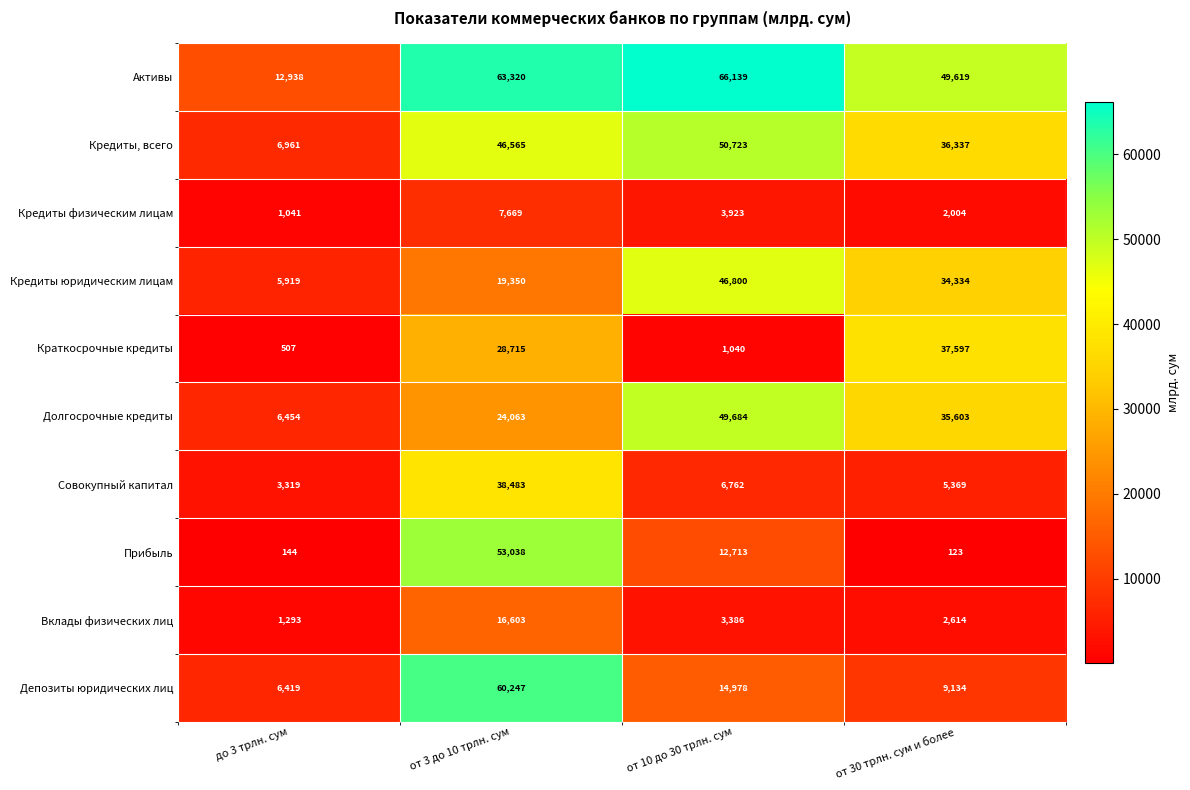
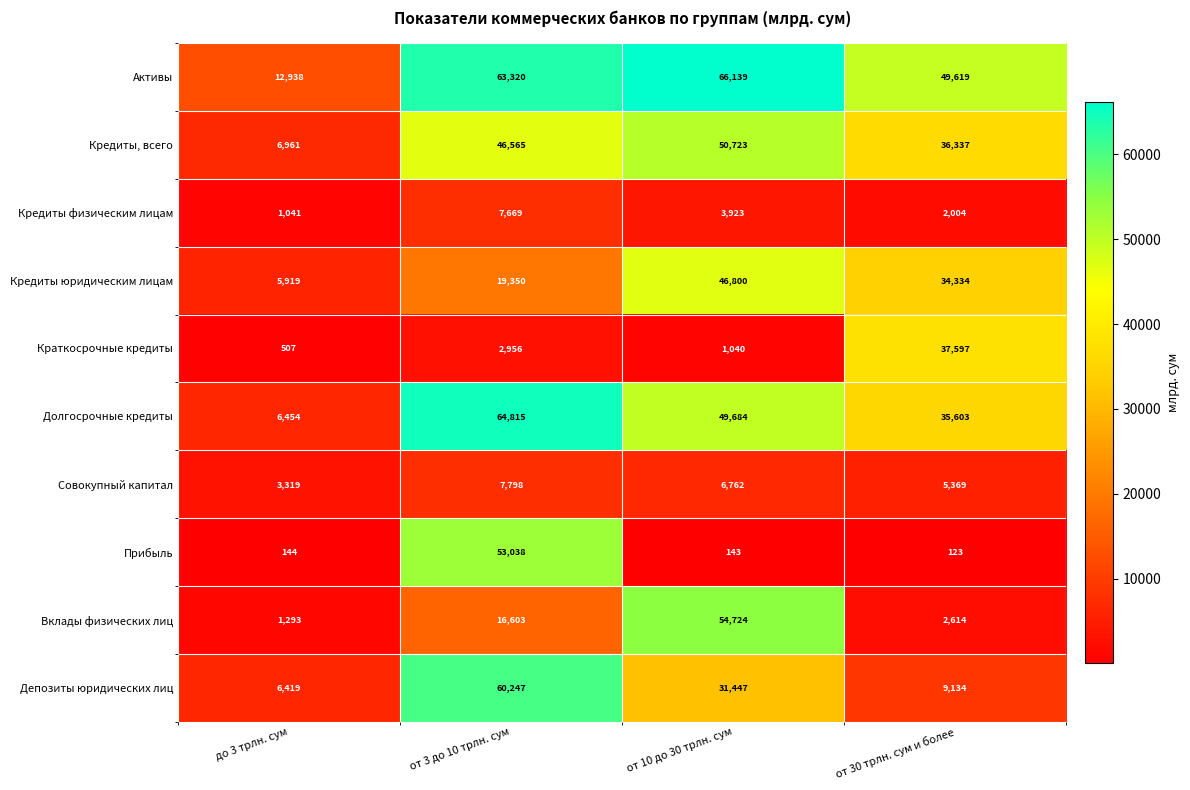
  {
    "Активы": {
      "до 3 трлн. сум": "12,938",
      "от 3 до 10 трлн. сум": "63,320",
      "от 10 до 30 трлн. сум": "66,139",
      "от 30 трлн. сум и более": "49,619"
    },
    "Кредиты, всего": {
      "до 3 трлн. сум": "6,961",
      "от 3 до 10 трлн. сум": "46,565",
      "от 10 до 30 трлн. сум": "50,723",
      "от 30 трлн. сум и более": "36,337"
    },
    "Кредиты физическим лицам": {
      "до 3 трлн. сум": "1,041",
      "от 3 до 10 трлн. сум": "7,669",
      "от 10 до 30 трлн. сум": "3,923",
      "от 30 трлн. сум и более": "2,004"
    },
    "Кредиты юридическим лицам": {
      "до 3 трлн. сум": "5,919",
      "от 3 до 10 трлн. сум": "19,350",
      "от 10 до 30 трлн. сум": "46,800",
      "от 30 трлн. сум и более": "34,334"
    },
    "Краткосрочные кредиты": {
      "до 3 трлн. сум": "507",
-     "от 3 до 10 трлн. сум": "28,715",
+     "от 3 до 10 трлн. сум": "2,956",
      "от 10 до 30 трлн. сум": "1,040",
      "от 30 трлн. сум и более": "37,597"
    },
    "Долгосрочные кредиты": {
      "до 3 трлн. сум": "6,454",
-     "от 3 до 10 трлн. сум": "24,063",
+     "от 3 до 10 трлн. сум": "64,815",
      "от 10 до 30 трлн. сум": "49,684",
      "от 30 трлн. сум и более": "35,603"
    },
    "Совокупный капитал": {
      "до 3 трлн. сум": "3,319",
-     "от 3 до 10 трлн. сум": "38,483",
+     "от 3 до 10 трлн. сум": "7,798",
      "от 10 до 30 трлн. сум": "6,762",
      "от 30 трлн. сум и более": "5,369"
    },
    "Прибыль": {
      "до 3 трлн. сум": "144",
      "от 3 до 10 трлн. сум": "53,038",
-     "от 10 до 30 трлн. сум": "12,713",
+     "от 10 до 30 трлн. сум": "143",
      "от 30 трлн. сум и более": "123"
    },
    "Вклады физических лиц": {
      "до 3 трлн. сум": "1,293",
      "от 3 до 10 трлн. сум": "16,603",
-     "от 10 до 30 трлн. сум": "3,386",
+     "от 10 до 30 трлн. сум": "54,724",
      "от 30 трлн. сум и более": "2,614"
    },
    "Депозиты юридических лиц": {
      "до 3 трлн. сум": "6,419",
      "от 3 до 10 трлн. сум": "60,247",
-     "от 10 до 30 трлн. сум": "14,978",
+     "от 10 до 30 трлн. сум": "31,447",
      "от 30 трлн. сум и более": "9,134"
    }
  }
